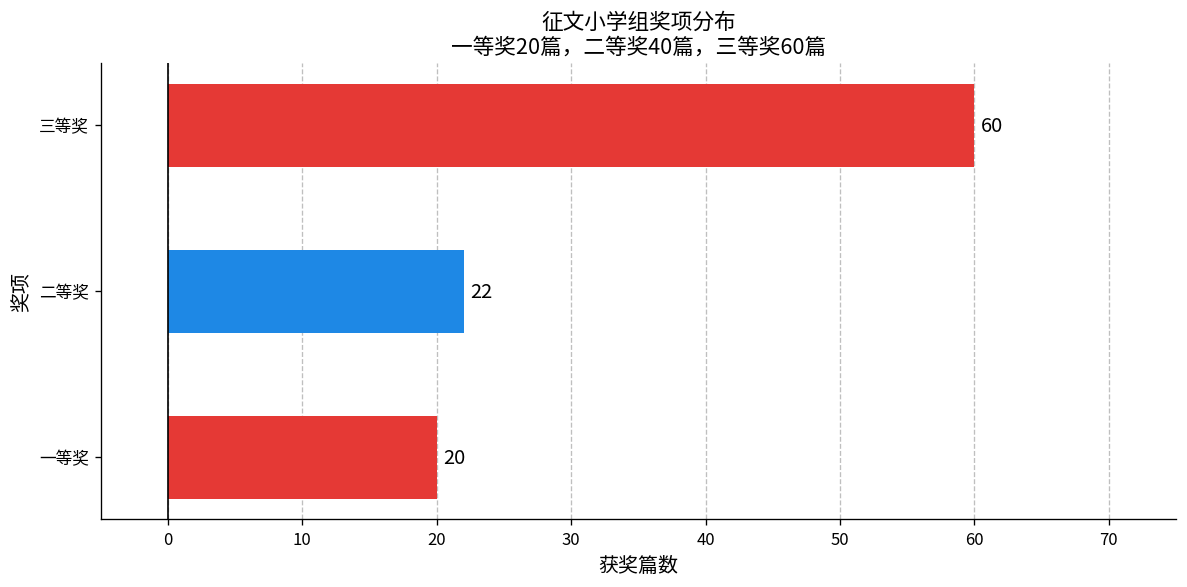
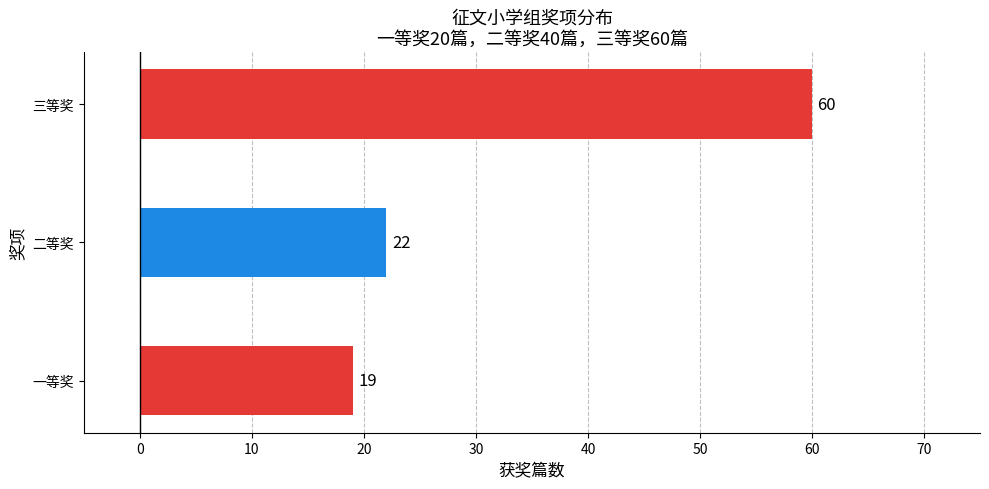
  {
    "三等奖": 60,
    "二等奖": 22,
-   "一等奖": 20
+   "一等奖": 19
  }
